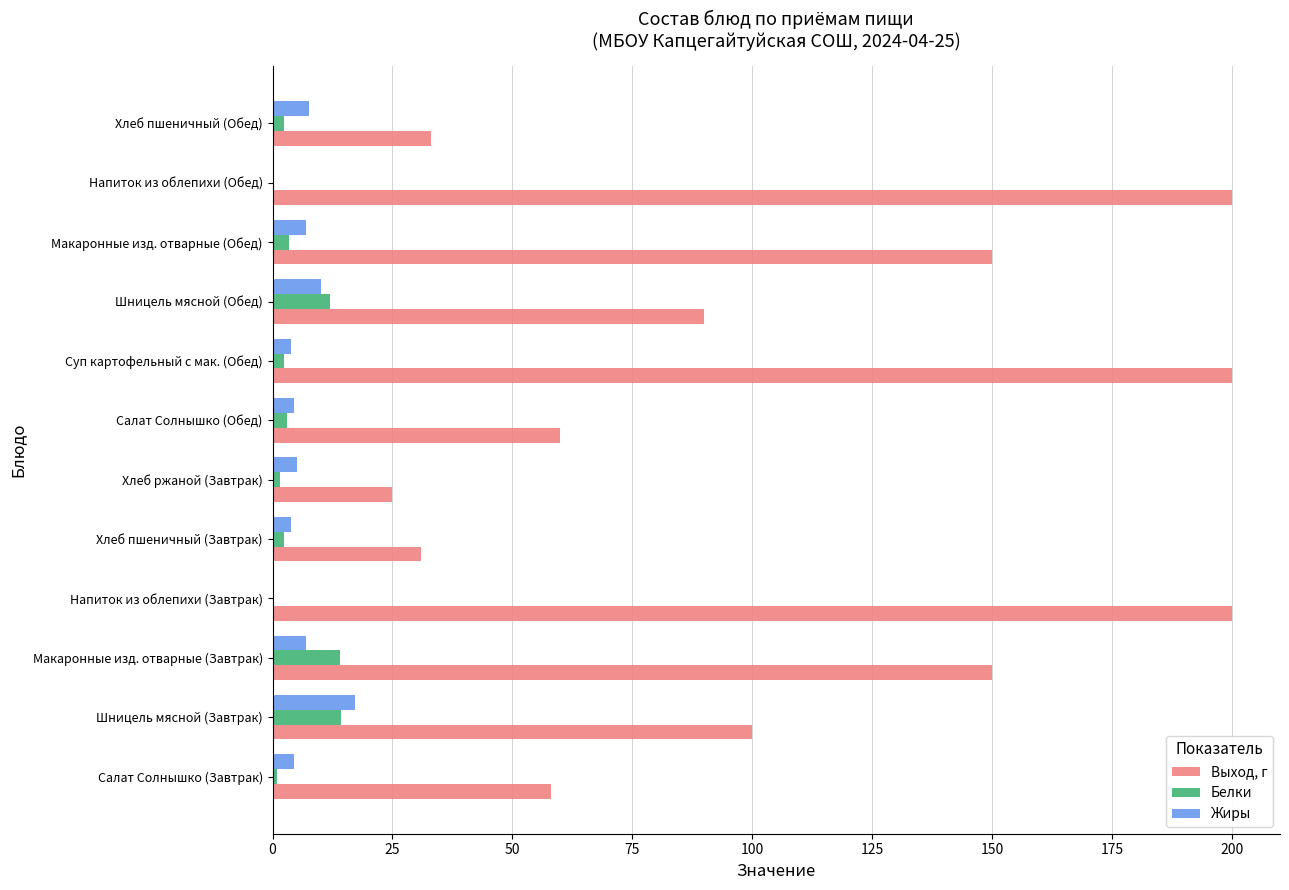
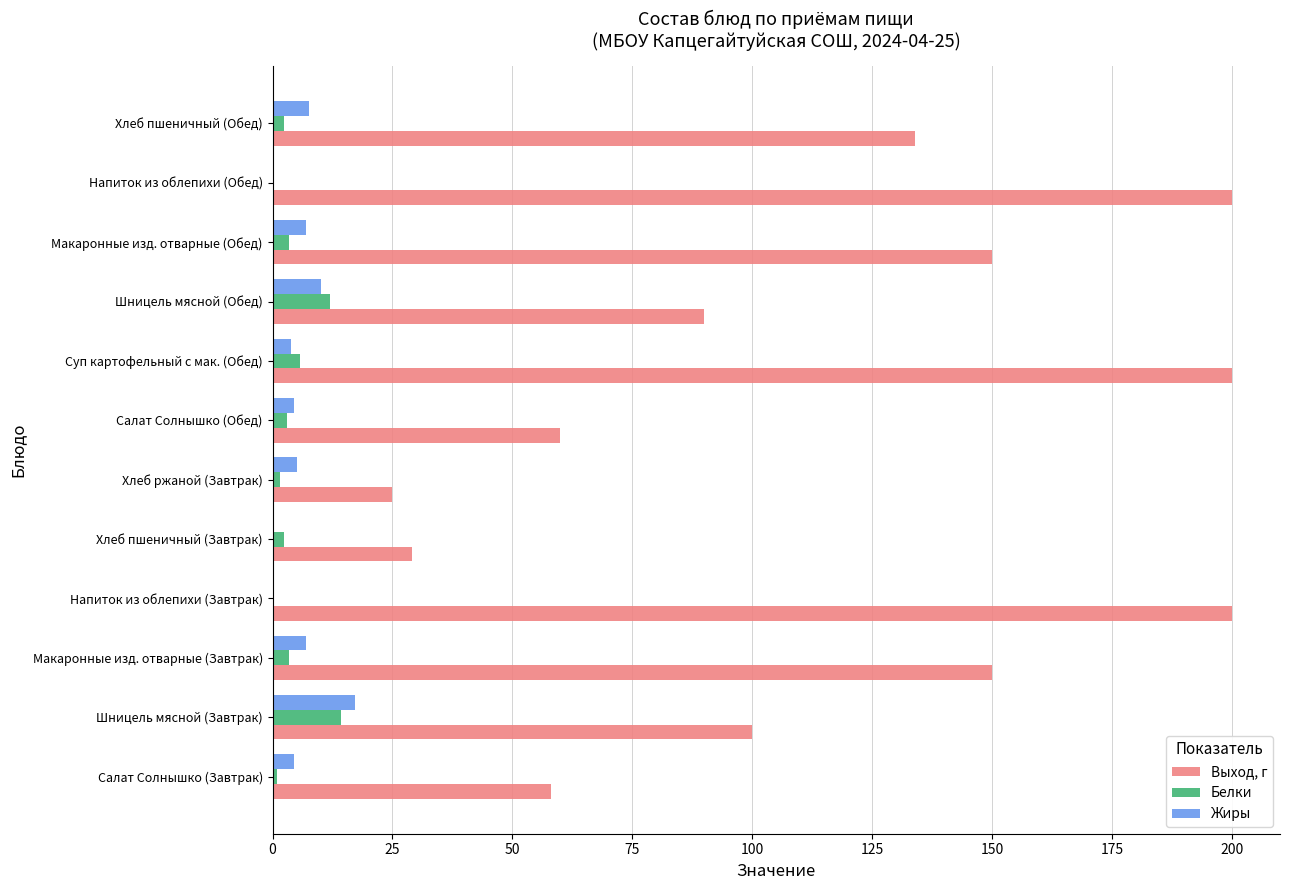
  {
    "Выход, г": {
-     "Хлеб пшеничный (Обед)": 33,
+     "Хлеб пшеничный (Обед)": 134,
      "Напиток из облепихи (Обед)": 200,
      "Макаронные изд. отварные (Обед)": 150,
      "Шницель мясной (Обед)": 90,
      "Суп картофельный с мак. (Обед)": 200,
      "Салат Солнышко (Обед)": 60,
      "Хлеб ржаной (Завтрак)": 25,
-     "Хлеб пшеничный (Завтрак)": 31,
+     "Хлеб пшеничный (Завтрак)": 29,
      "Напиток из облепихи (Завтрак)": 200,
      "Макаронные изд. отварные (Завтрак)": 150,
      "Шницель мясной (Завтрак)": 100,
      "Салат Солнышко (Завтрак)": 58
    },
    "Белки": {
      "Хлеб пшеничный (Обед)": 2,
      "Напиток из облепихи (Обед)": 0,
      "Макаронные изд. отварные (Обед)": 3,
      "Шницель мясной (Обед)": 12,
-     "Суп картофельный с мак. (Обед)": 2,
+     "Суп картофельный с мак. (Обед)": 6,
      "Салат Солнышко (Обед)": 3,
      "Хлеб ржаной (Завтрак)": 2,
      "Хлеб пшеничный (Завтрак)": 2,
      "Напиток из облепихи (Завтрак)": 0,
-     "Макаронные изд. отварные (Завтрак)": 14,
+     "Макаронные изд. отварные (Завтрак)": 3,
      "Шницель мясной (Завтрак)": 14,
      "Салат Солнышко (Завтрак)": 1
    },
    "Жиры": {
      "Хлеб пшеничный (Обед)": 8,
      "Напиток из облепихи (Обед)": 0,
      "Макаронные изд. отварные (Обед)": 7,
      "Шницель мясной (Обед)": 10,
      "Суп картофельный с мак. (Обед)": 4,
      "Салат Солнышко (Обед)": 5,
      "Хлеб ржаной (Завтрак)": 5,
-     "Хлеб пшеничный (Завтрак)": 4,
+     "Хлеб пшеничный (Завтрак)": 0,
      "Напиток из облепихи (Завтрак)": 0,
      "Макаронные изд. отварные (Завтрак)": 7,
      "Шницель мясной (Завтрак)": 17,
      "Салат Солнышко (Завтрак)": 5
    }
  }
